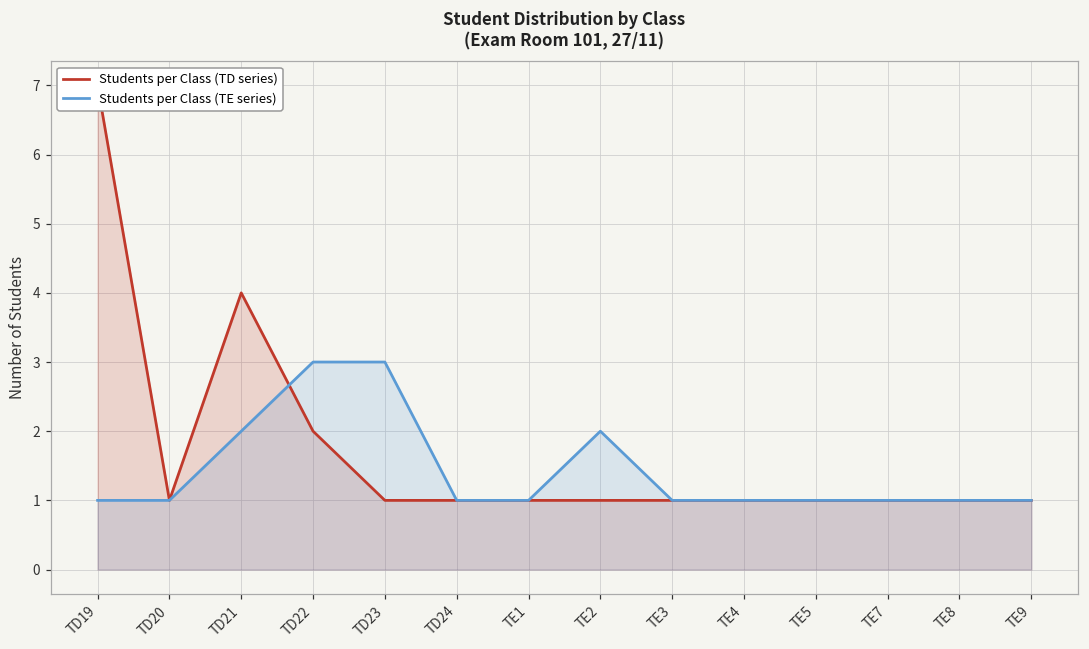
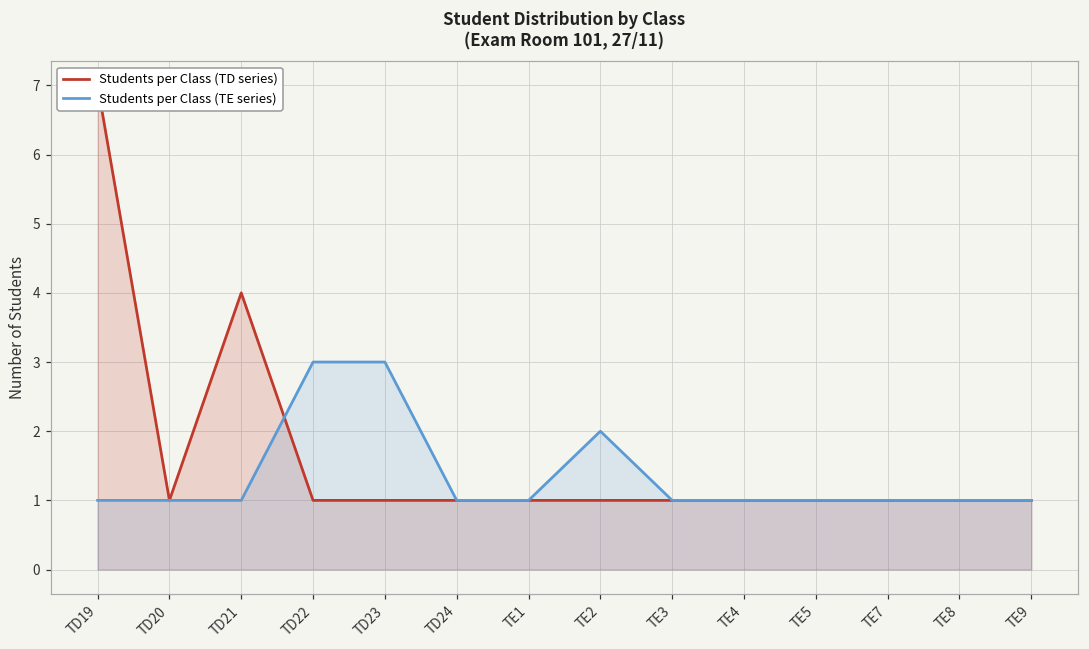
  {
    "Students per Class (TD series)": {
      "TD21": 4,
-     "TD22": 2,
+     "TD22": 1,
      "TD23": 1,
      "TE2": 1
    },
    "Students per Class (TE series)": {
      "TD19": 1,
-     "TD21": 2,
+     "TD21": 1,
      "TD22": 3,
      "TD23": 3,
      "TE2": 2
    }
  }
